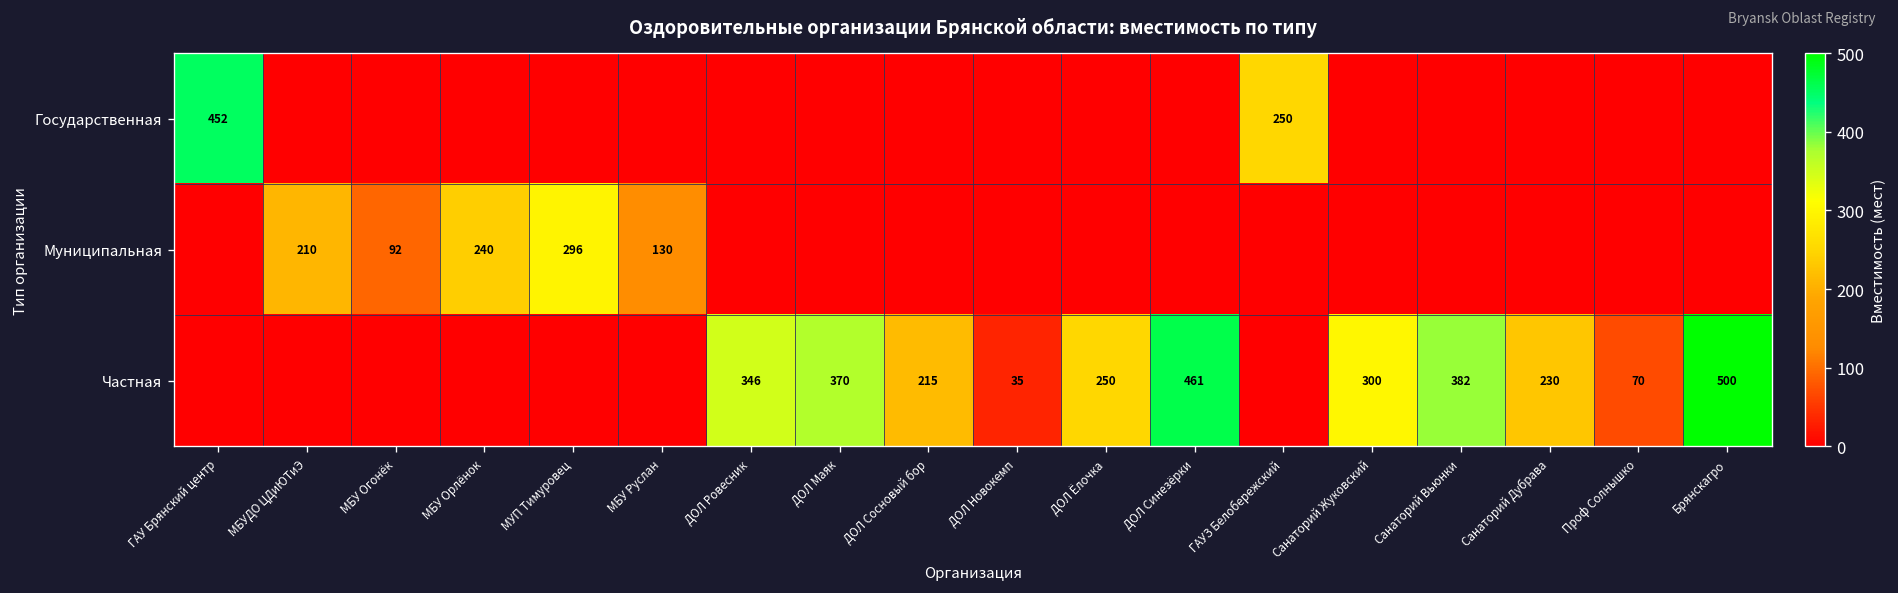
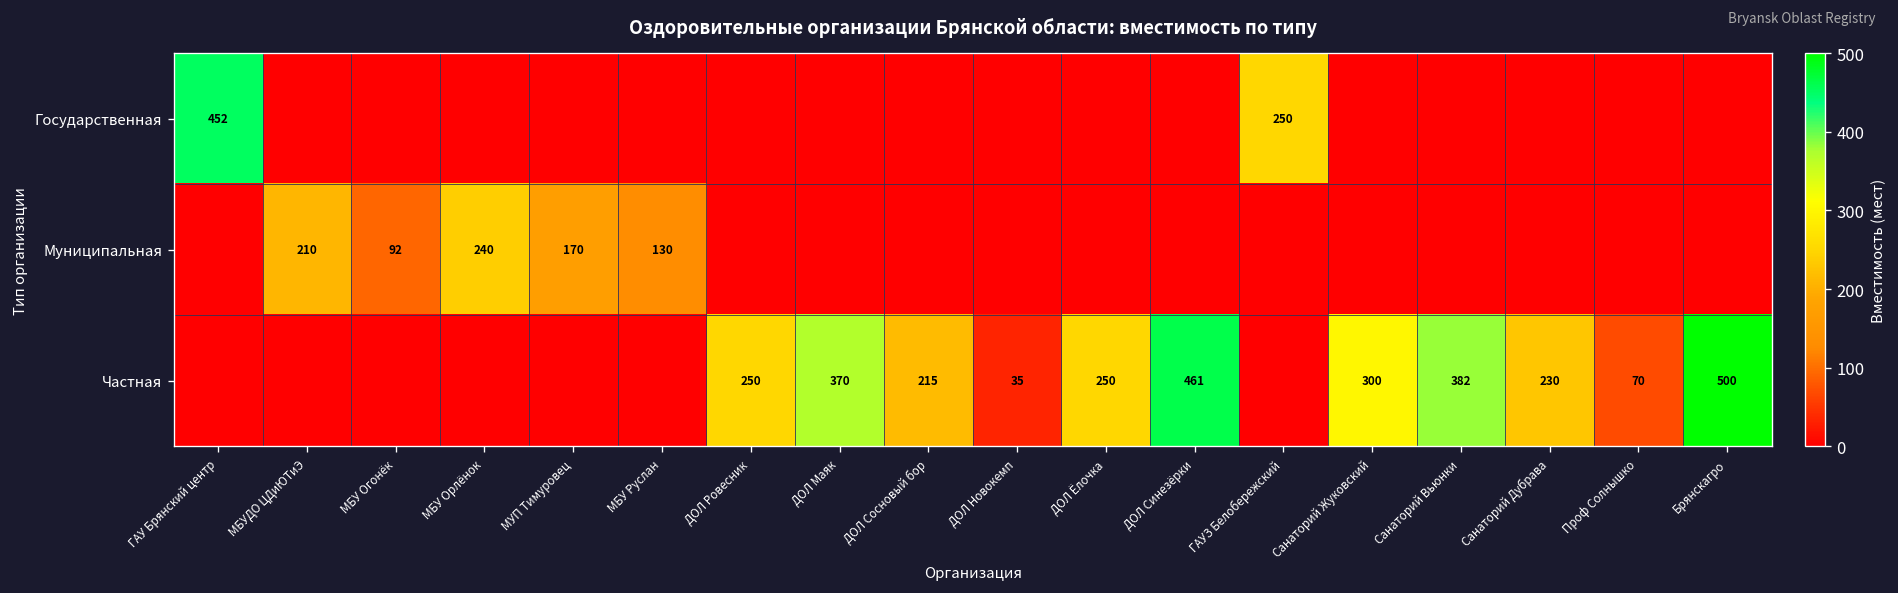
  {
    "Государственная": {
      "ГАУ Брянский центр": 452,
      "ГАУЗ Белобережский": 250
    },
    "Муниципальная": {
      "МБУДО ЦДиЮТиЭ": 210,
      "МБУ Огонёк": 92,
      "МБУ Орлёнок": 240,
-     "МУП Тимуровец": 296,
+     "МУП Тимуровец": 170,
      "МБУ Руслан": 130
    },
    "Частная": {
-     "ДОЛ Ровесник": 346,
+     "ДОЛ Ровесник": 250,
      "ДОЛ Маяк": 370,
      "ДОЛ Сосновый бор": 215,
      "ДОЛ Новокемп": 35,
      "ДОЛ Ёлочка": 250,
      "ДОЛ Синезёрки": 461,
      "Санаторий Жуковский": 300,
      "Санаторий Вьюнки": 382,
      "Санаторий Дубрава": 230,
      "Проф Солнышко": 70,
      "Брянскагро": 500
    }
  }
